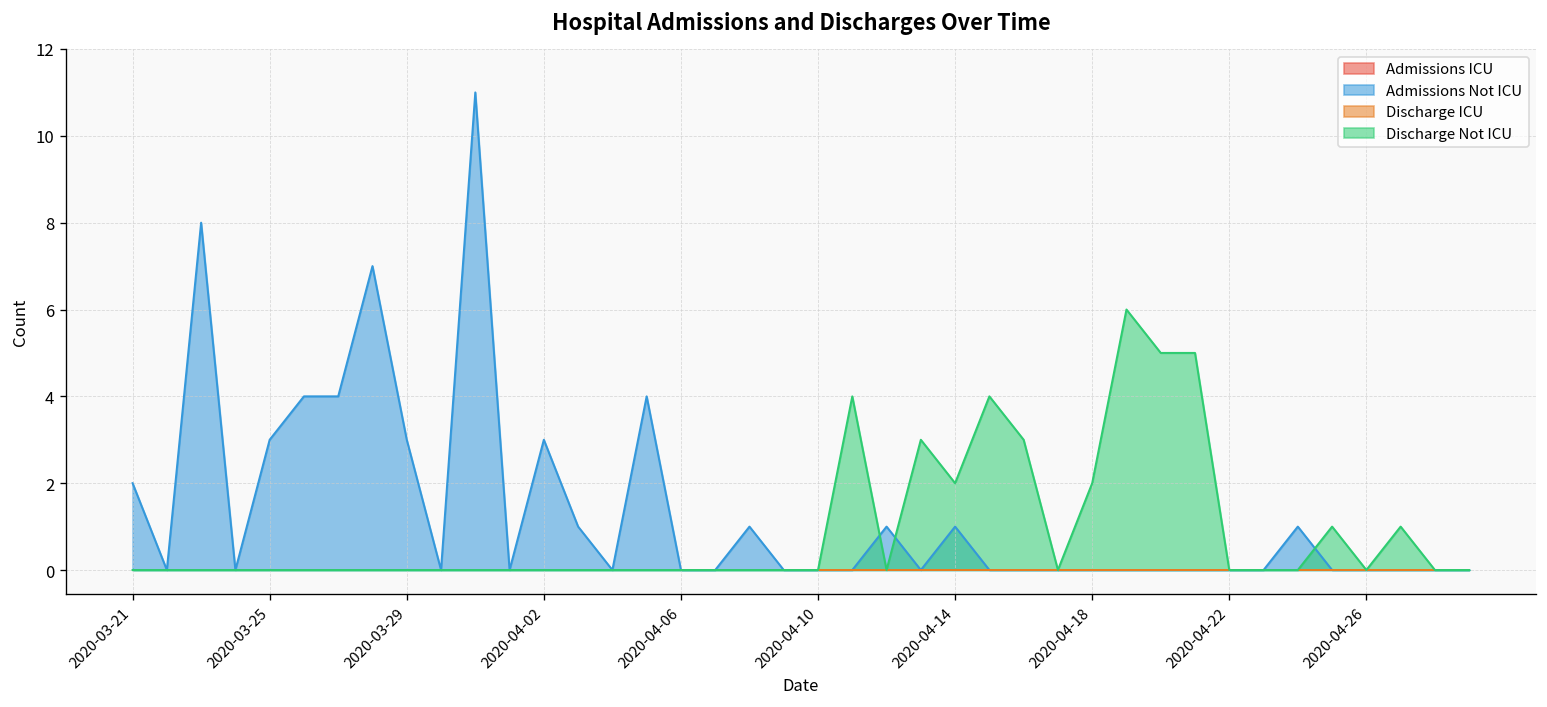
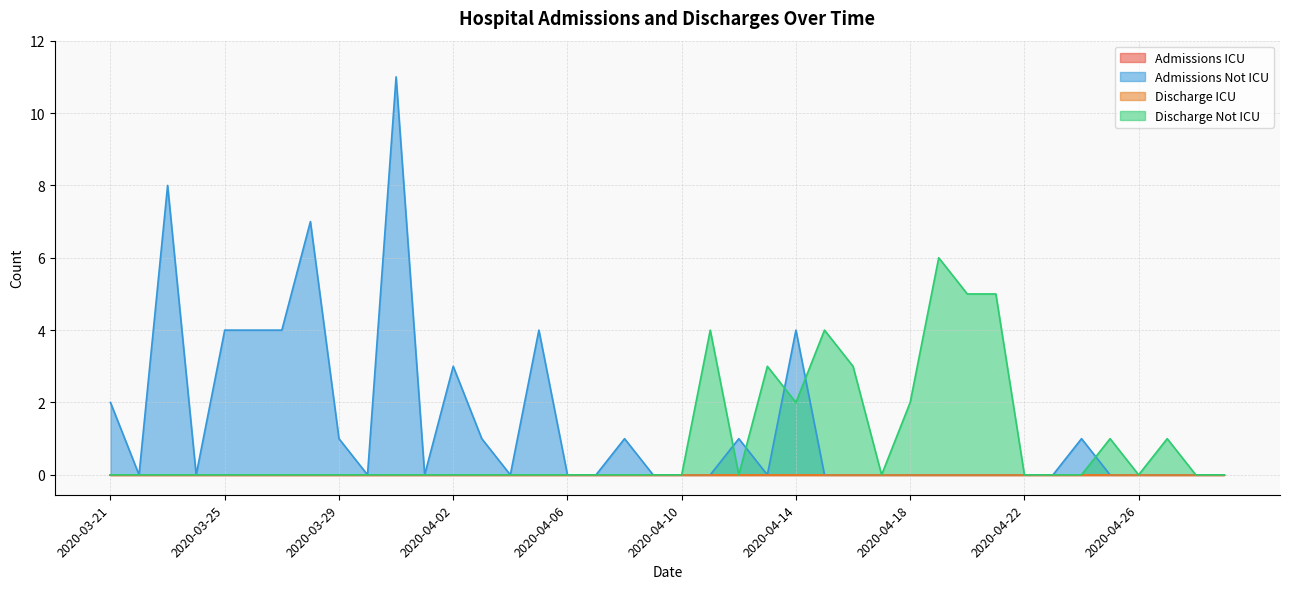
  {
    "Discharge ICU": {
      "2020-04-14": 0
    },
    "Admissions Not ICU": {
      "2020-03-21": 2,
-     "2020-03-25": 3,
-     "2020-03-29": 3,
+     "2020-03-25": 4,
+     "2020-03-29": 1,
      "2020-04-02": 3,
-     "2020-04-14": 1
+     "2020-04-14": 4
    },
    "Discharge Not ICU": {
      "2020-04-14": 2,
      "2020-04-18": 2
    }
  }
